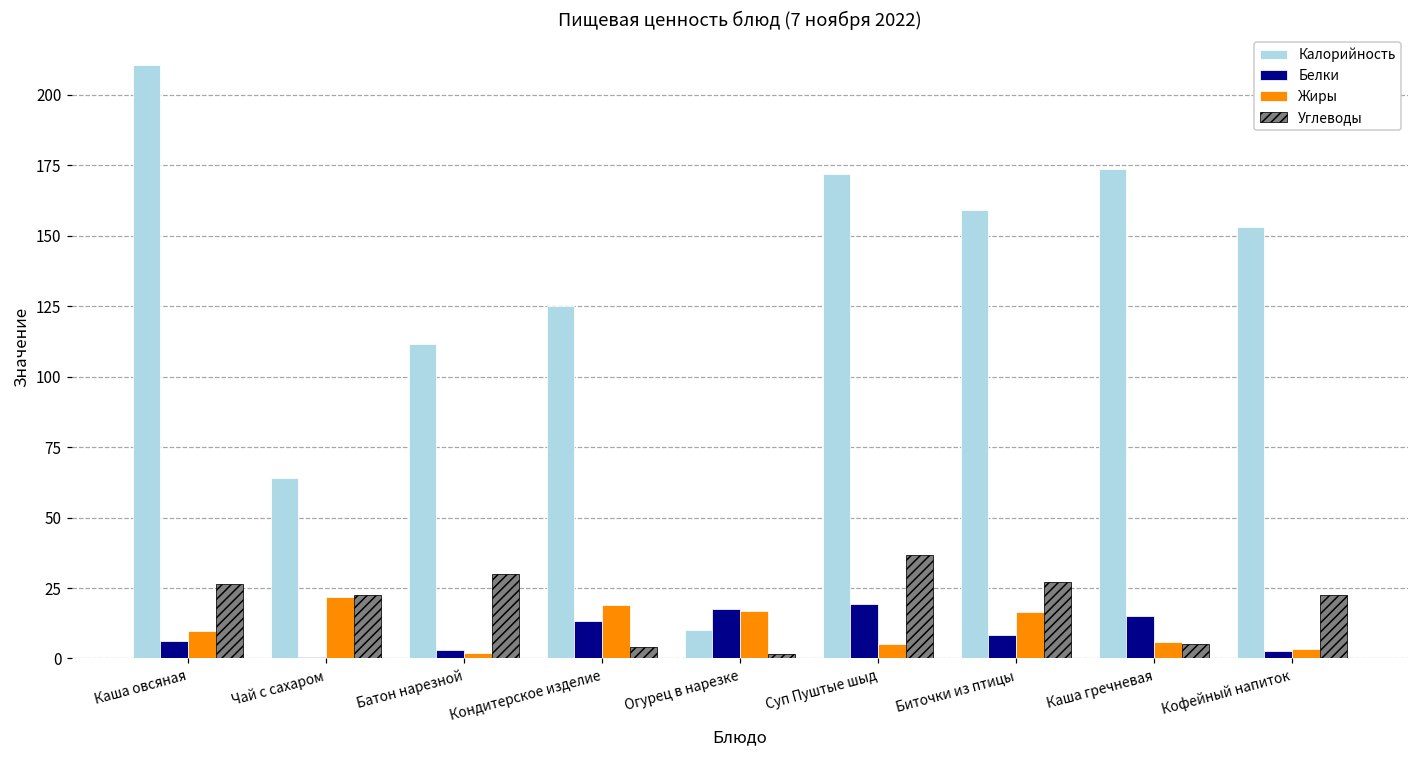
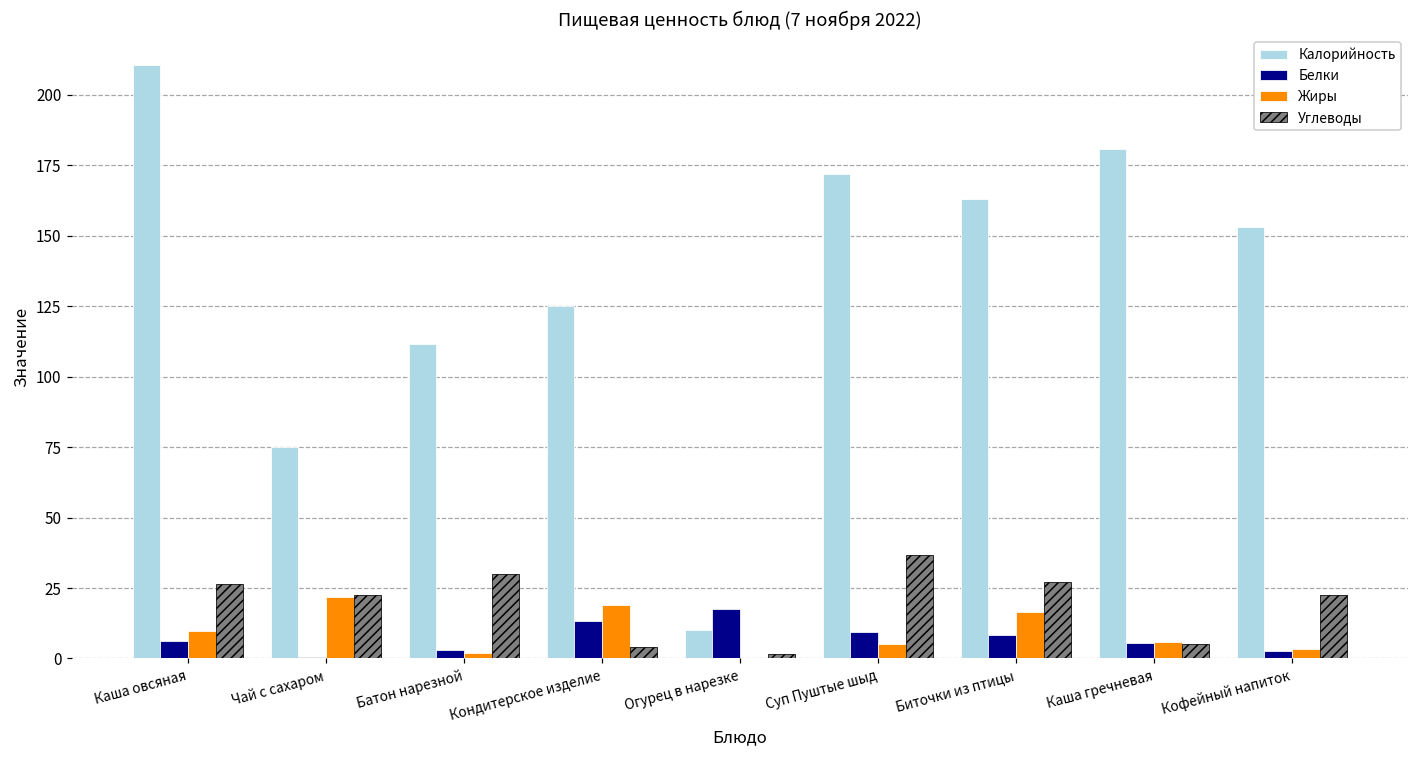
  {
    "Калорийность": {
      "Каша овсяная": 211,
-     "Чай с сахаром": 64,
+     "Чай с сахаром": 75,
      "Батон нарезной": 112,
      "Кондитерское изделие": 125,
      "Огурец в нарезке": 10,
      "Суп Пуштые шыд": 172,
-     "Биточки из птицы": 159,
-     "Каша гречневая": 174,
+     "Биточки из птицы": 163,
+     "Каша гречневая": 181,
      "Кофейный напиток": 153
    },
    "Белки": {
      "Каша овсяная": 6,
      "Батон нарезной": 3,
      "Кондитерское изделие": 13,
      "Огурец в нарезке": 18,
-     "Суп Пуштые шыд": 19,
+     "Суп Пуштые шыд": 9,
      "Биточки из птицы": 9,
-     "Каша гречневая": 15,
+     "Каша гречневая": 6,
      "Кофейный напиток": 3
    },
    "Жиры": {
      "Каша овсяная": 10,
      "Чай с сахаром": 22,
      "Батон нарезной": 2,
      "Кондитерское изделие": 19,
-     "Огурец в нарезке": 17,
+     "Огурец в нарезке": 0,
      "Суп Пуштые шыд": 5,
      "Биточки из птицы": 16,
      "Каша гречневая": 6,
      "Кофейный напиток": 4
    },
    "Углеводы": {
      "Каша овсяная": 27,
      "Чай с сахаром": 22,
      "Батон нарезной": 30,
      "Кондитерское изделие": 4,
      "Огурец в нарезке": 2,
      "Суп Пуштые шыд": 37,
      "Биточки из птицы": 27,
      "Каша гречневая": 5,
      "Кофейный напиток": 22
    }
  }
